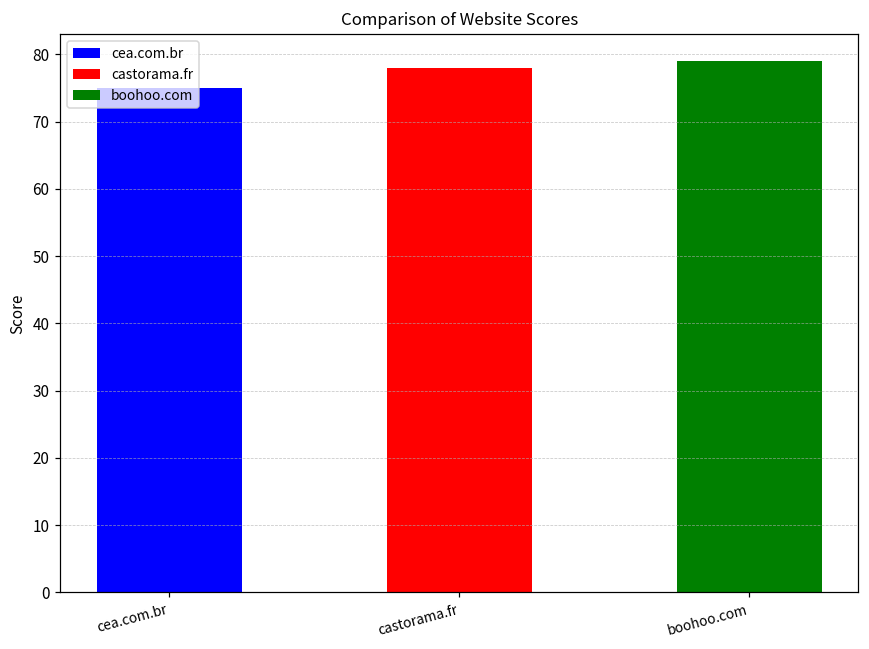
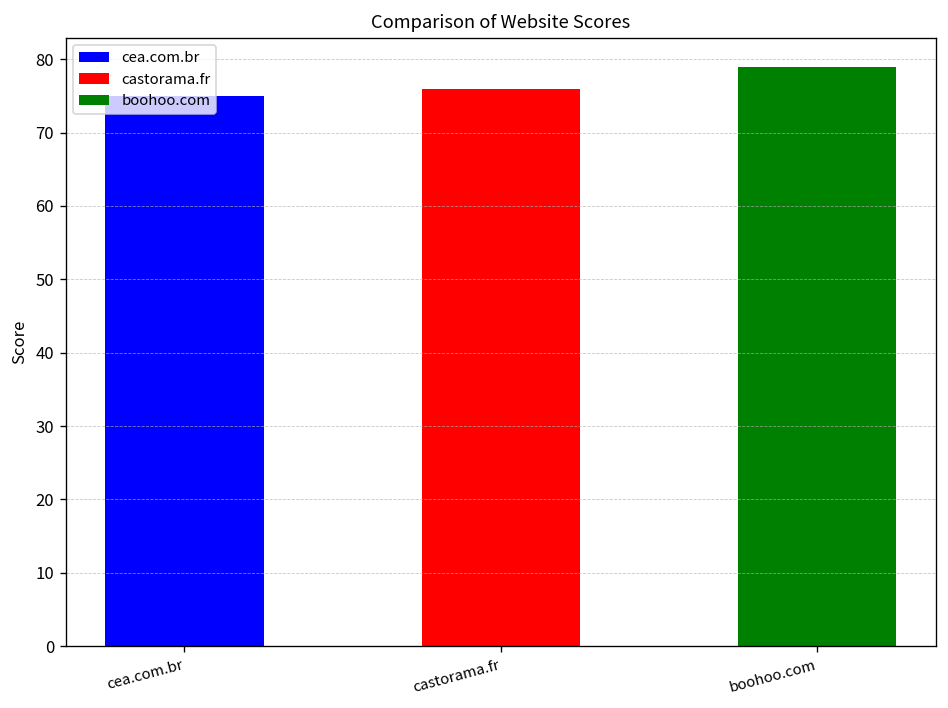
  {
-   "castorama.fr": 78,
+   "castorama.fr": 76,
    "boohoo.com": 79
  }
